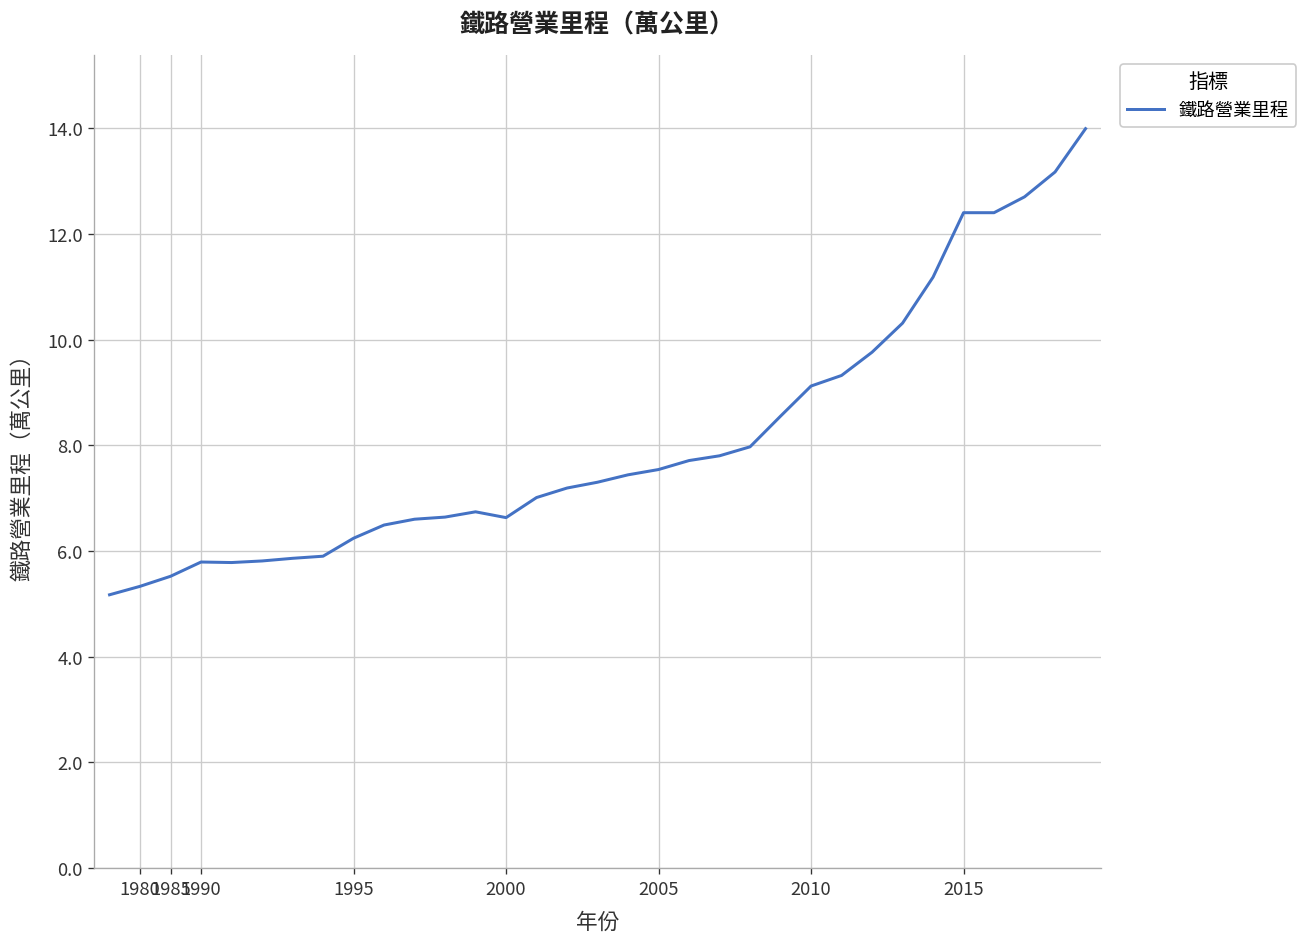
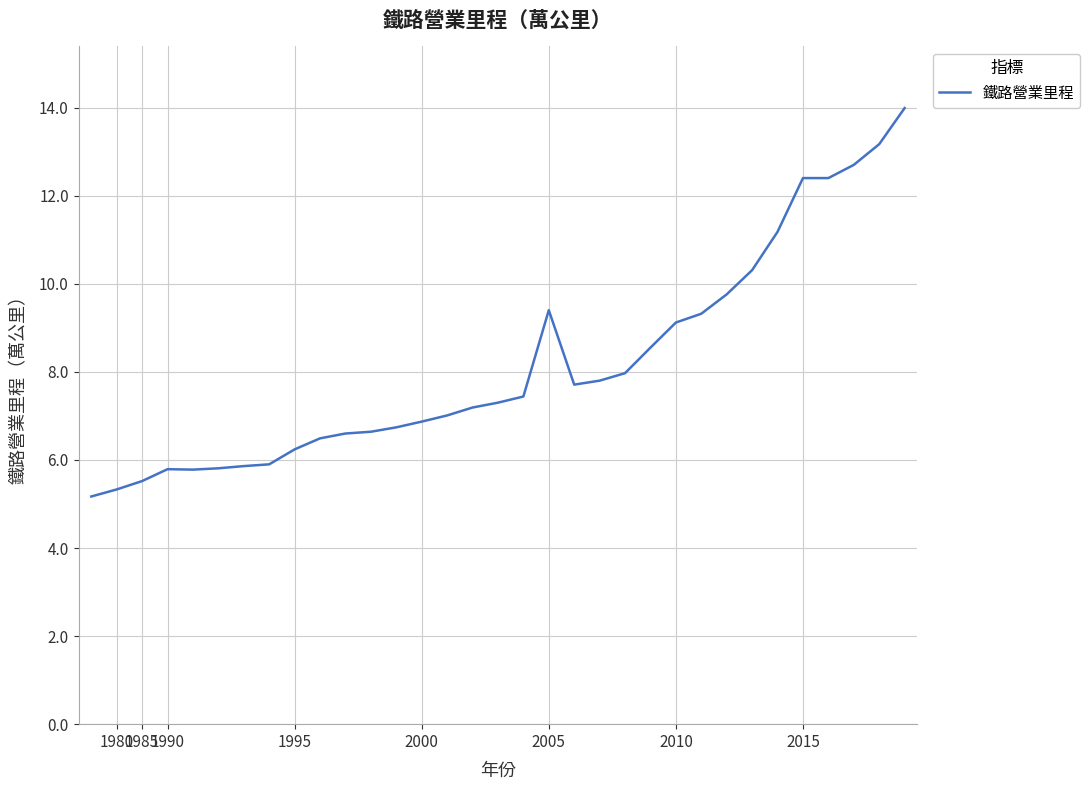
  {
    "1995": 6.2,
-   "2000": 6.6,
-   "2005": 7.5,
+   "2000": 6.9,
+   "2005": 9.4,
    "2010": 9.1,
    "2015": 12.4
  }
